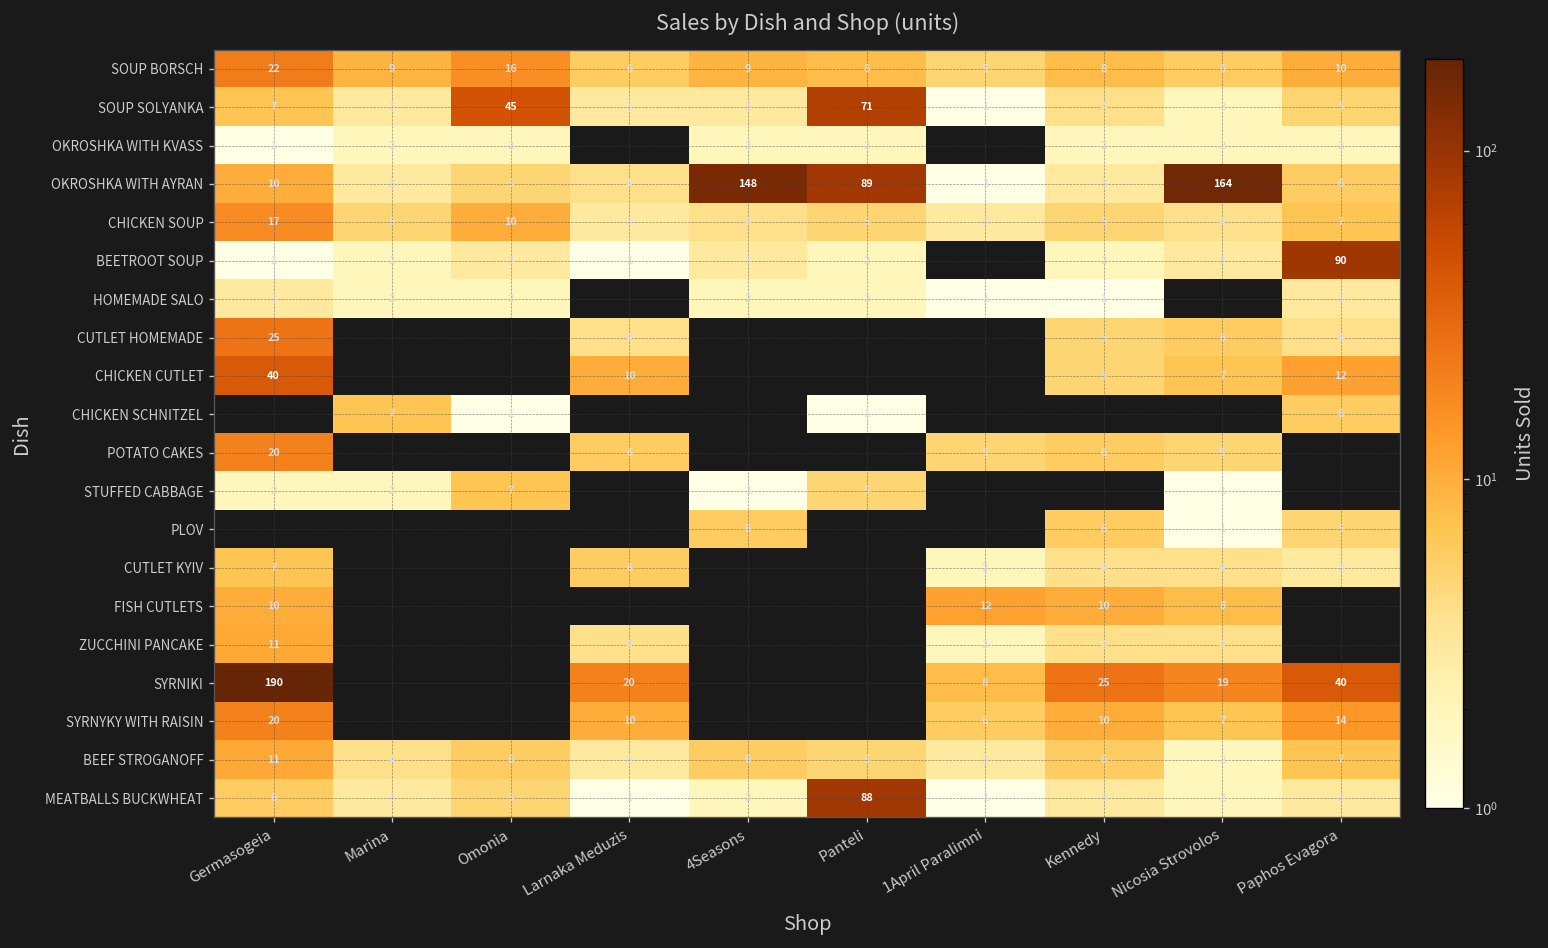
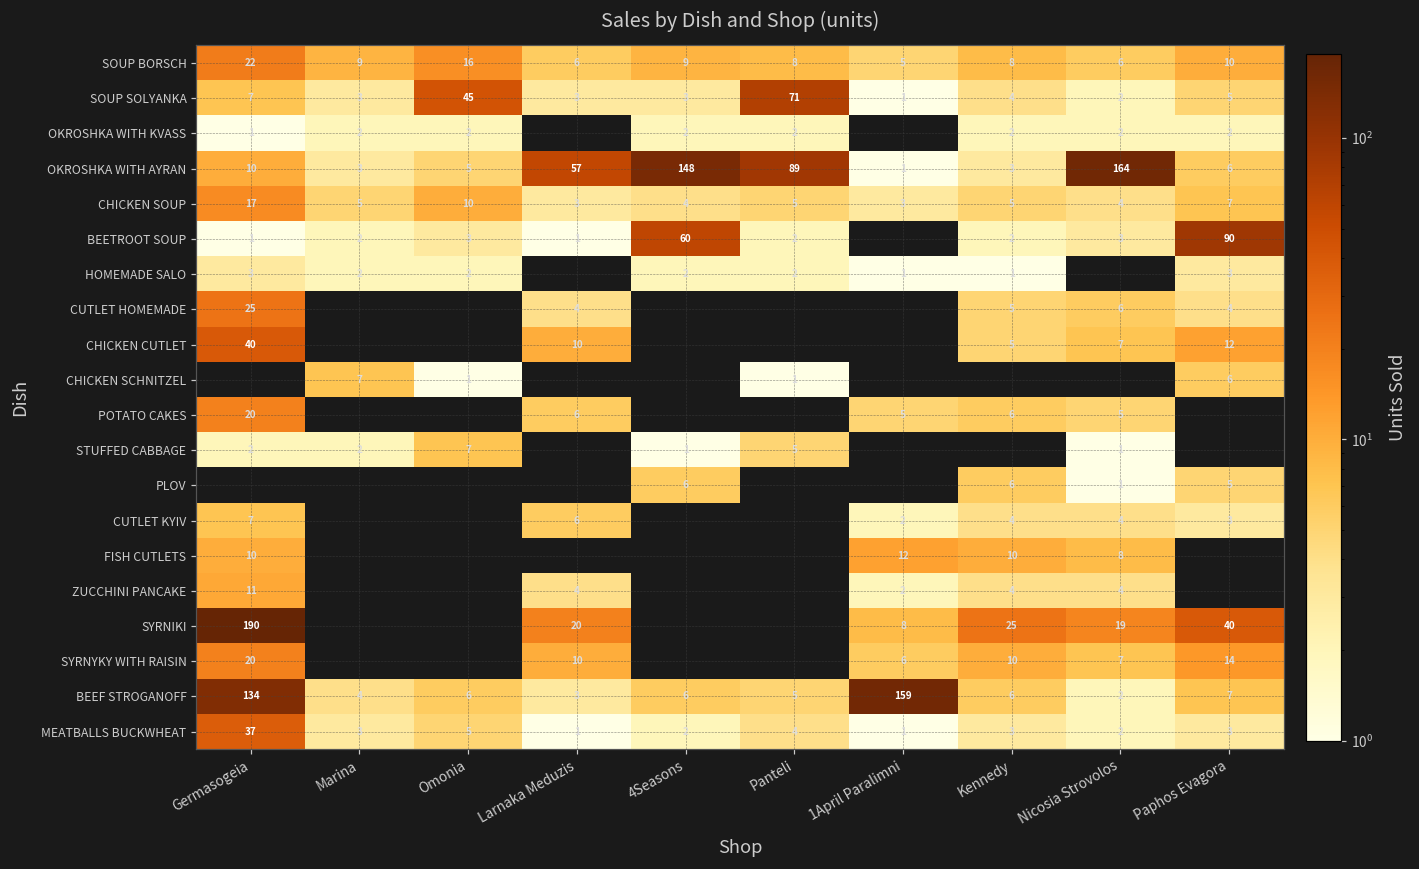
  {
    "SOUP BORSCH": {
      "Germasogeia": 22,
      "Marina": 9,
      "Omonia": 16,
      "Larnaka Meduzis": 6,
      "4Seasons": 9,
      "Panteli": 8,
      "1April Paralimni": 5,
      "Kennedy": 8,
      "Nicosia Strovolos": 6,
      "Paphos Evagora": 10
    },
    "SOUP SOLYANKA": {
      "Germasogeia": 7,
      "Marina": 3,
      "Omonia": 45,
      "Larnaka Meduzis": 3,
      "4Seasons": 3,
      "Panteli": 71,
      "Kennedy": 4,
      "Paphos Evagora": 5
    },
    "OKROSHKA WITH AYRAN": {
      "Germasogeia": 10,
      "Marina": 3,
      "Omonia": 5,
-     "Larnaka Meduzis": 4,
+     "Larnaka Meduzis": 57,
      "4Seasons": 148,
      "Panteli": 89,
      "Kennedy": 3,
      "Nicosia Strovolos": 164,
      "Paphos Evagora": 6
    },
    "CHICKEN SOUP": {
      "Germasogeia": 17,
      "Marina": 5,
      "Omonia": 10,
      "Larnaka Meduzis": 3,
      "4Seasons": 4,
      "Panteli": 5,
      "1April Paralimni": 3,
      "Kennedy": 5,
      "Nicosia Strovolos": 4,
      "Paphos Evagora": 7
    },
    "BEETROOT SOUP": {
      "Omonia": 3,
-     "4Seasons": 3,
+     "4Seasons": 60,
      "Nicosia Strovolos": 3,
      "Paphos Evagora": 90
    },
    "HOMEMADE SALO": {
      "Germasogeia": 3,
      "Paphos Evagora": 3
    },
    "CUTLET HOMEMADE": {
      "Germasogeia": 25,
      "Larnaka Meduzis": 4,
      "Kennedy": 5,
      "Nicosia Strovolos": 6,
      "Paphos Evagora": 4
    },
    "CHICKEN CUTLET": {
      "Germasogeia": 40,
      "Larnaka Meduzis": 10,
      "Kennedy": 5,
      "Nicosia Strovolos": 7,
      "Paphos Evagora": 12
    },
    "CHICKEN SCHNITZEL": {
      "Marina": 7,
      "Paphos Evagora": 6
    },
    "POTATO CAKES": {
      "Germasogeia": 20,
      "Larnaka Meduzis": 6,
      "1April Paralimni": 5,
      "Kennedy": 6,
      "Nicosia Strovolos": 5
    },
    "STUFFED CABBAGE": {
      "Omonia": 7,
      "Panteli": 5
    },
    "PLOV": {
      "4Seasons": 6,
      "Kennedy": 6,
      "Paphos Evagora": 5
    },
    "CUTLET KYIV": {
      "Germasogeia": 7,
      "Larnaka Meduzis": 6,
      "Kennedy": 4,
      "Nicosia Strovolos": 4,
      "Paphos Evagora": 3
    },
    "FISH CUTLETS": {
      "Germasogeia": 10,
      "1April Paralimni": 12,
      "Kennedy": 10,
      "Nicosia Strovolos": 8
    },
    "ZUCCHINI PANCAKE": {
      "Germasogeia": 11,
      "Larnaka Meduzis": 4,
      "Kennedy": 4,
      "Nicosia Strovolos": 4
    },
    "SYRNIKI": {
      "Germasogeia": 190,
      "Larnaka Meduzis": 20,
      "1April Paralimni": 8,
      "Kennedy": 25,
      "Nicosia Strovolos": 19,
      "Paphos Evagora": 40
    },
    "SYRNYKY WITH RAISIN": {
      "Germasogeia": 20,
      "Larnaka Meduzis": 10,
      "1April Paralimni": 6,
      "Kennedy": 10,
      "Nicosia Strovolos": 7,
      "Paphos Evagora": 14
    },
    "BEEF STROGANOFF": {
-     "Germasogeia": 11,
+     "Germasogeia": 134,
      "Marina": 4,
      "Omonia": 6,
      "Larnaka Meduzis": 3,
      "4Seasons": 6,
      "Panteli": 5,
-     "1April Paralimni": 3,
+     "1April Paralimni": 159,
      "Kennedy": 6,
      "Paphos Evagora": 7
    },
    "MEATBALLS BUCKWHEAT": {
-     "Germasogeia": 6,
+     "Germasogeia": 37,
      "Marina": 3,
      "Omonia": 5,
-     "Panteli": 88,
+     "Panteli": 4,
      "Kennedy": 3,
      "Paphos Evagora": 3
    }
  }
